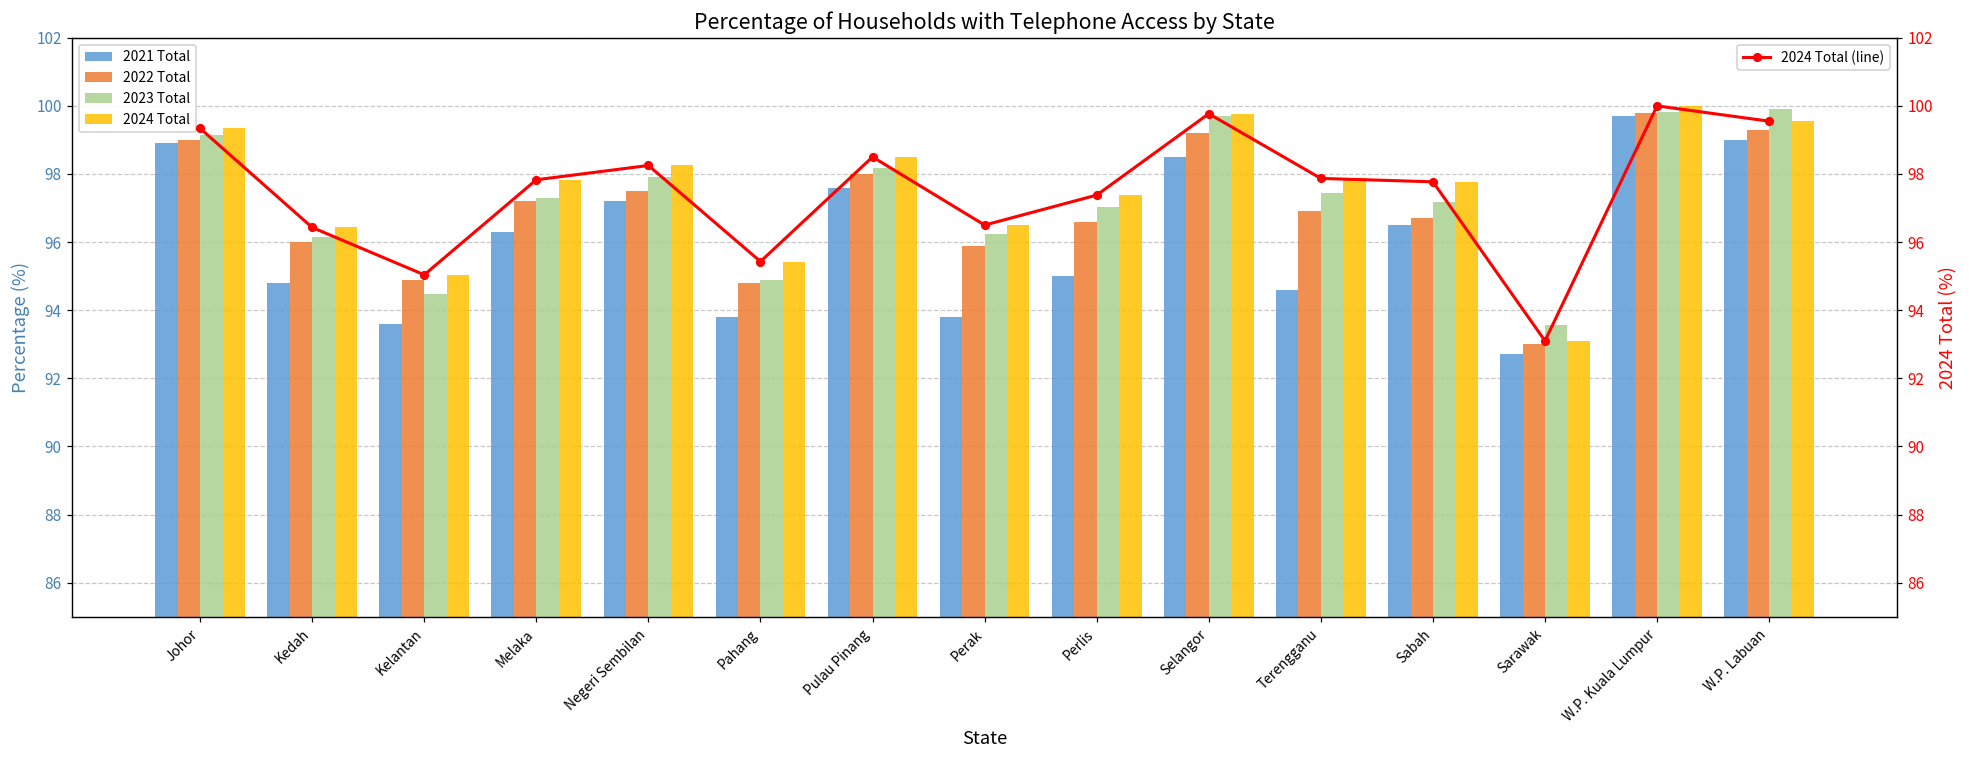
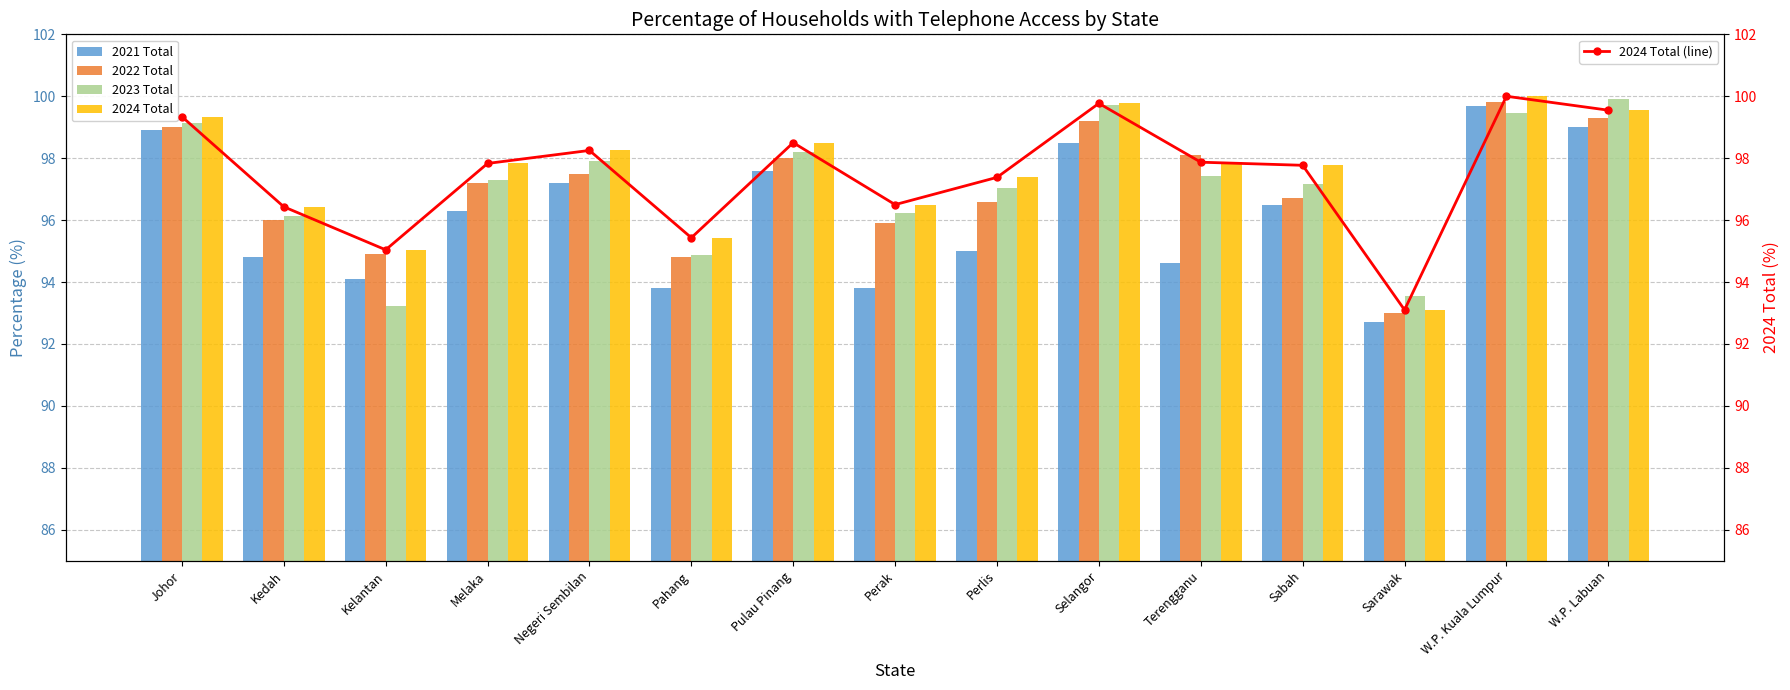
  {
    "2021 Total": {
      "Johor": 98.9,
      "Kedah": 94.8,
-     "Kelantan": 93.6,
+     "Kelantan": 94.1,
      "Melaka": 96.3,
      "Negeri Sembilan": 97.2,
      "Pahang": 93.8,
      "Pulau Pinang": 97.6,
      "Perak": 93.8,
      "Perlis": 95.0,
      "Selangor": 98.5,
      "Terengganu": 94.6,
      "Sabah": 96.5,
      "Sarawak": 92.7,
      "W.P. Kuala Lumpur": 99.7,
      "W.P. Labuan": 99.0
    },
    "2022 Total": {
      "Johor": 99.0,
      "Kedah": 96.0,
      "Kelantan": 94.9,
      "Melaka": 97.2,
      "Negeri Sembilan": 97.5,
      "Pahang": 94.8,
      "Pulau Pinang": 98.0,
      "Perak": 95.9,
      "Perlis": 96.6,
      "Selangor": 99.2,
-     "Terengganu": 96.9,
+     "Terengganu": 98.1,
      "Sabah": 96.7,
      "Sarawak": 93.0,
      "W.P. Kuala Lumpur": 99.8,
      "W.P. Labuan": 99.3
    },
    "2023 Total": {
      "Johor": 99.2,
      "Kedah": 96.1,
-     "Kelantan": 94.5,
+     "Kelantan": 93.2,
      "Melaka": 97.3,
      "Negeri Sembilan": 97.9,
      "Pahang": 94.9,
      "Pulau Pinang": 98.2,
      "Perak": 96.2,
      "Perlis": 97.0,
      "Selangor": 99.7,
      "Terengganu": 97.4,
      "Sabah": 97.2,
      "Sarawak": 93.6,
-     "W.P. Kuala Lumpur": 99.8,
+     "W.P. Kuala Lumpur": 99.5,
      "W.P. Labuan": 99.9
    },
    "2024 Total": {
      "Johor": 99.3,
      "Kedah": 96.4,
      "Kelantan": 95.0,
      "Melaka": 97.8,
      "Negeri Sembilan": 98.3,
      "Pahang": 95.4,
      "Pulau Pinang": 98.5,
      "Perak": 96.5,
      "Perlis": 97.4,
      "Selangor": 99.8,
      "Terengganu": 97.9,
      "Sabah": 97.8,
      "Sarawak": 93.1,
      "W.P. Kuala Lumpur": 100.0,
      "W.P. Labuan": 99.6
    },
    "2024 Total (line)": {
      "Johor": 99.3,
      "Kedah": 96.4,
      "Kelantan": 95.0,
      "Melaka": 97.8,
      "Negeri Sembilan": 98.3,
      "Pahang": 95.4,
      "Pulau Pinang": 98.5,
      "Perak": 96.5,
      "Perlis": 97.4,
      "Selangor": 99.8,
      "Terengganu": 97.9,
      "Sabah": 97.8,
      "Sarawak": 93.1,
      "W.P. Kuala Lumpur": 100.0,
      "W.P. Labuan": 99.6
    }
  }
